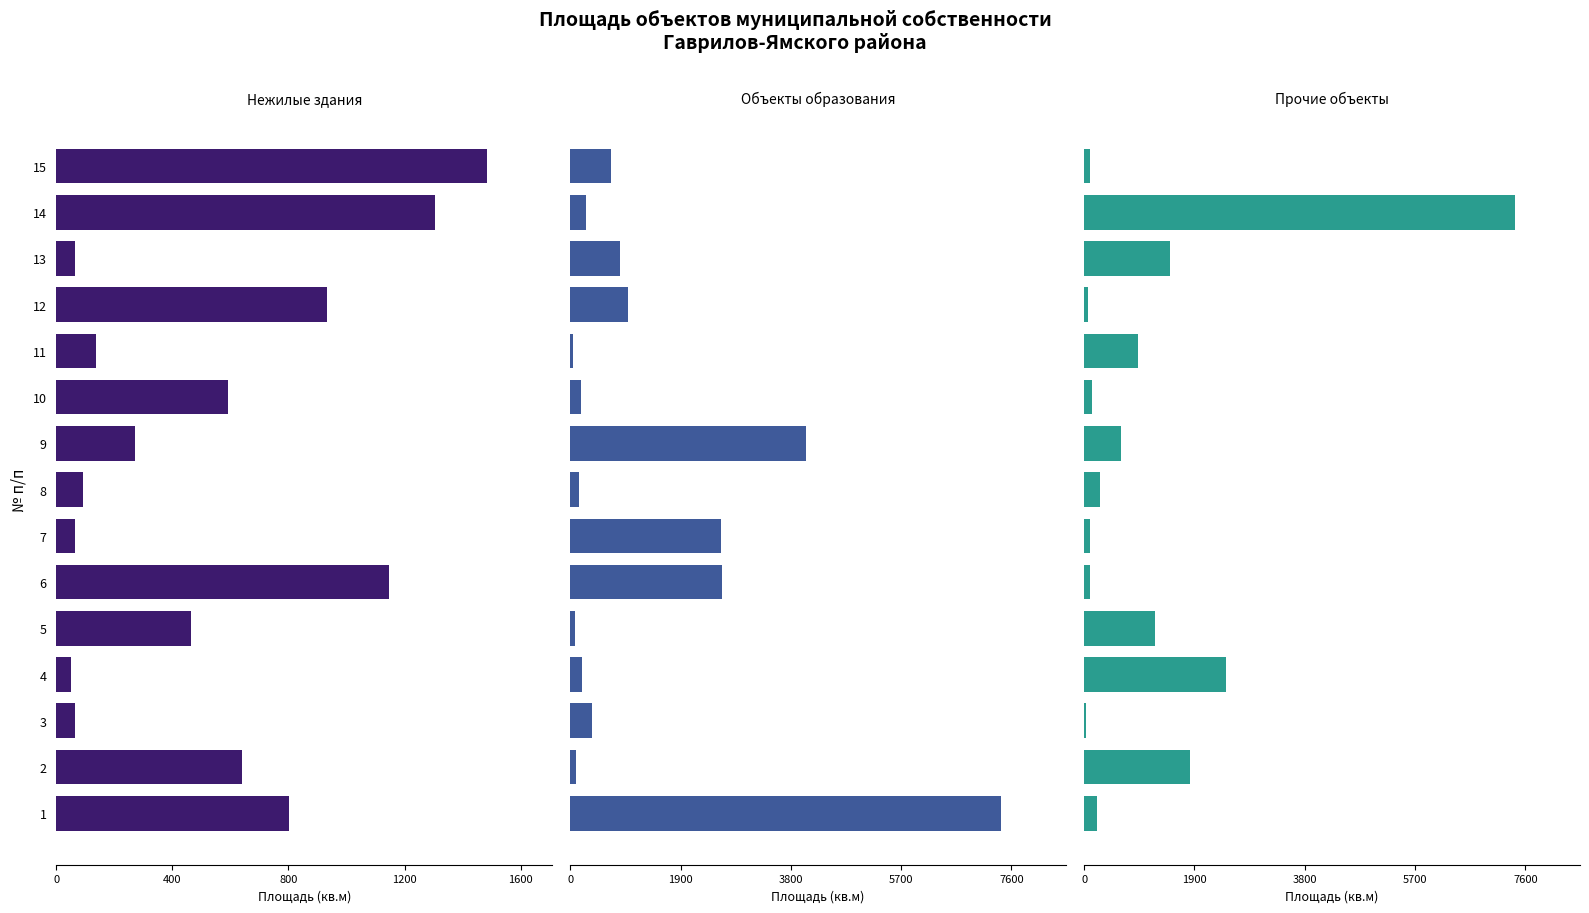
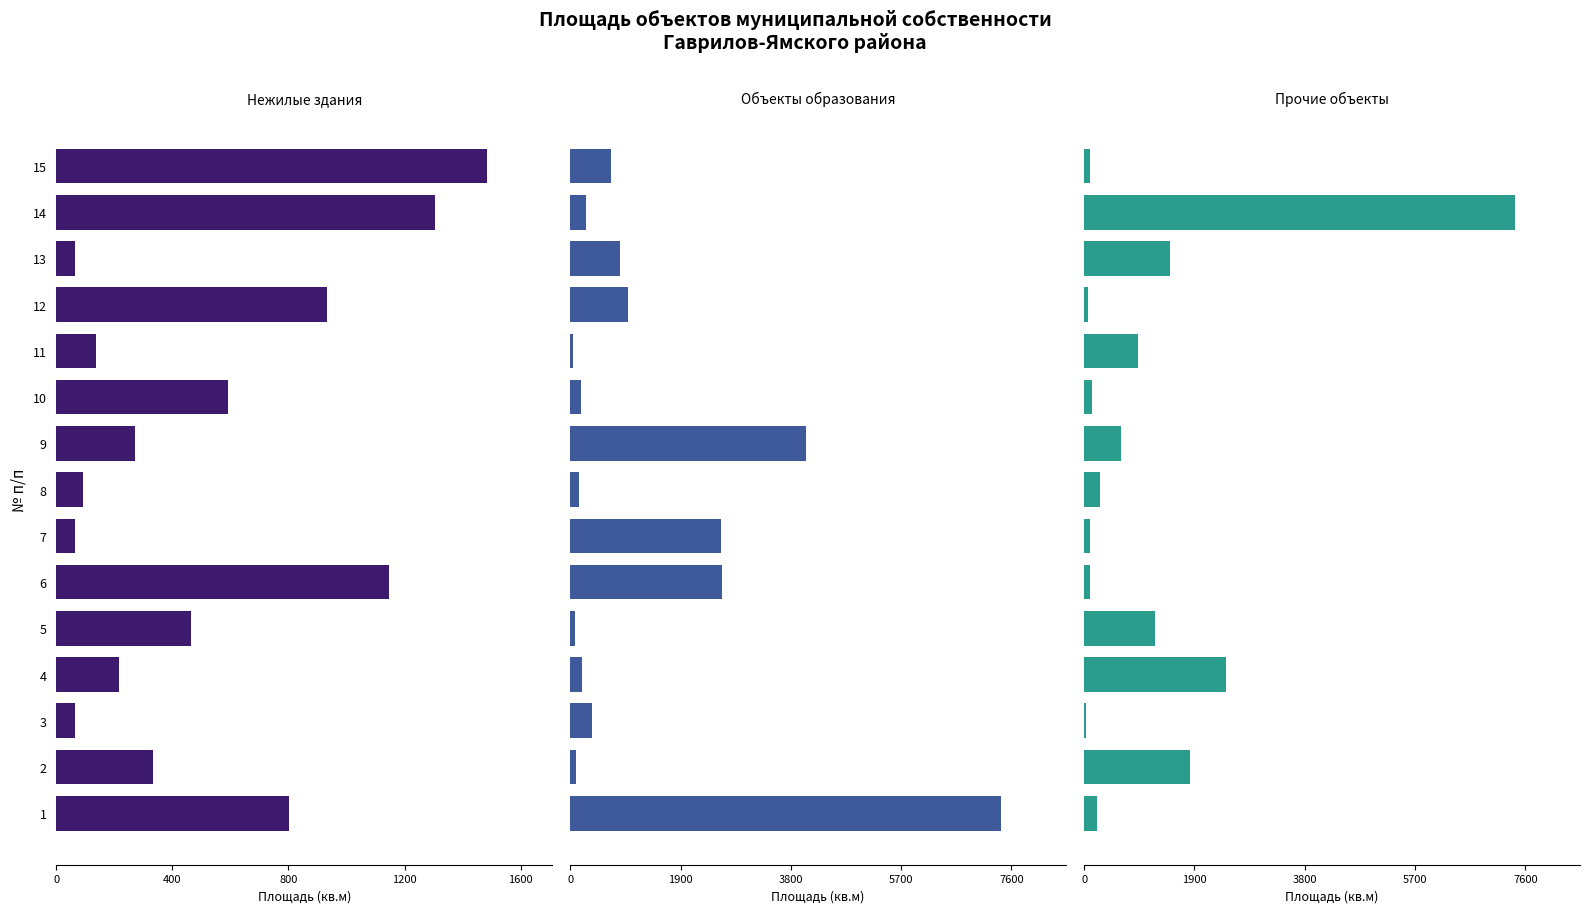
  {
    "Нежилые здания": {
      "15": 1490,
      "14": 1300,
      "13": 60,
      "12": 930,
      "11": 140,
      "10": 590,
      "9": 270,
      "8": 90,
      "7": 60,
      "6": 1150,
      "5": 460,
-     "4": 50,
+     "4": 220,
      "3": 60,
-     "2": 640,
+     "2": 330,
      "1": 800
    }
  }
